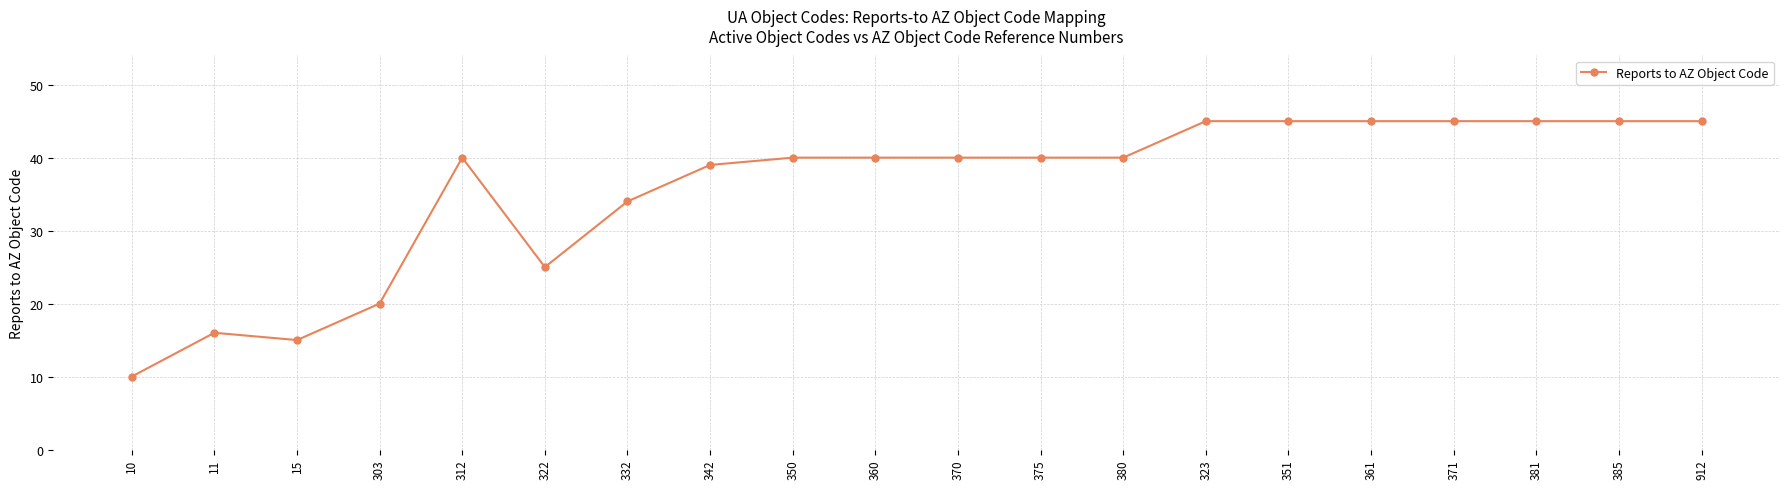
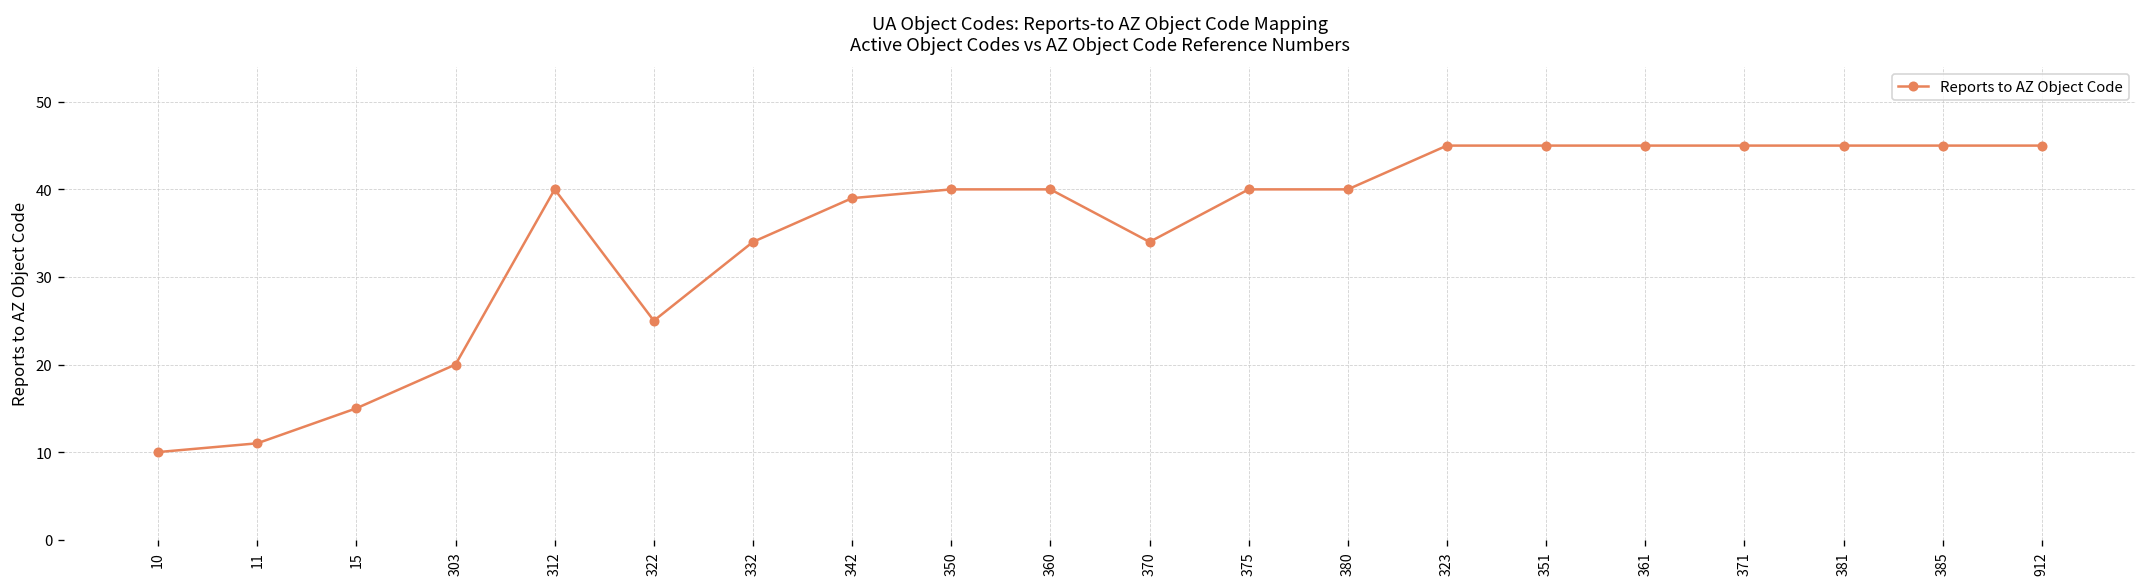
  {
    "10": 10,
-   "11": 16,
+   "11": 11,
    "15": 15,
    "303": 20,
    "312": 40,
    "322": 25,
    "332": 34,
    "342": 39,
    "350": 40,
    "360": 40,
-   "370": 40,
+   "370": 34,
    "375": 40,
    "380": 40,
    "323": 45,
    "351": 45,
    "361": 45,
    "371": 45,
    "381": 45,
    "385": 45,
    "912": 45
  }
